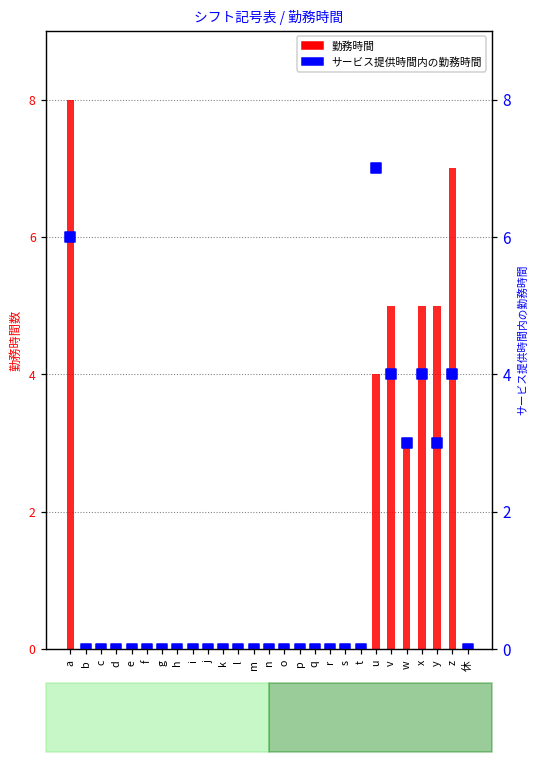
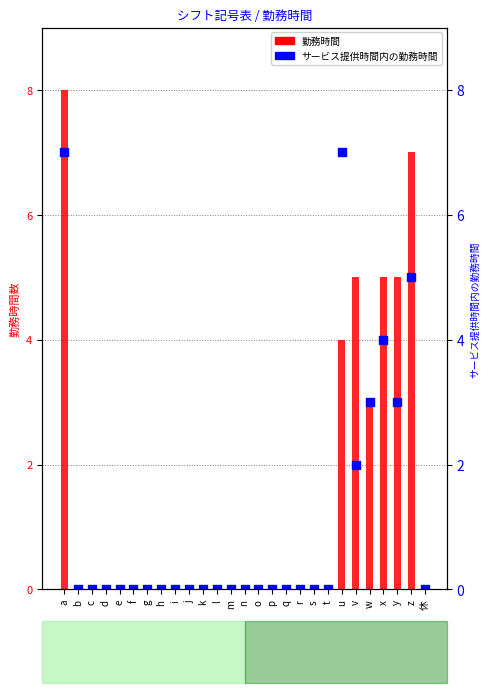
  {
    "勤務時間": {
      "a": 8,
      "b": 0,
      "c": 0,
      "d": 0,
      "e": 0,
      "f": 0,
      "g": 0,
      "h": 0,
      "i": 0,
      "j": 0,
      "k": 0,
      "l": 0,
      "m": 0,
      "n": 0,
      "o": 0,
      "p": 0,
      "q": 0,
      "r": 0,
      "s": 0,
      "t": 0,
      "u": 4,
      "v": 5,
      "w": 3,
      "x": 5,
      "y": 5,
      "z": 7,
      "休": 0
    },
    "サービス提供時間内の勤務時間": {
-     "a": 6,
-     "v": 4,
-     "z": 4
+     "a": 7,
+     "v": 2,
+     "z": 5
    }
  }
